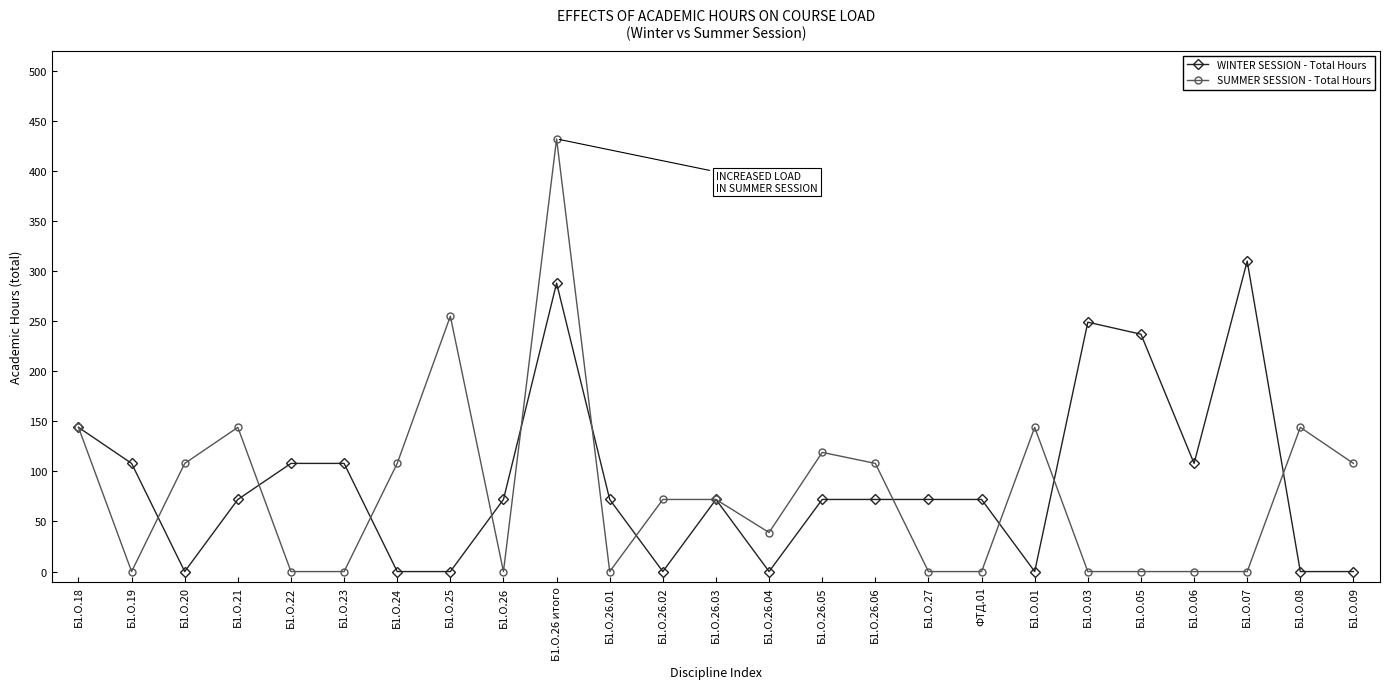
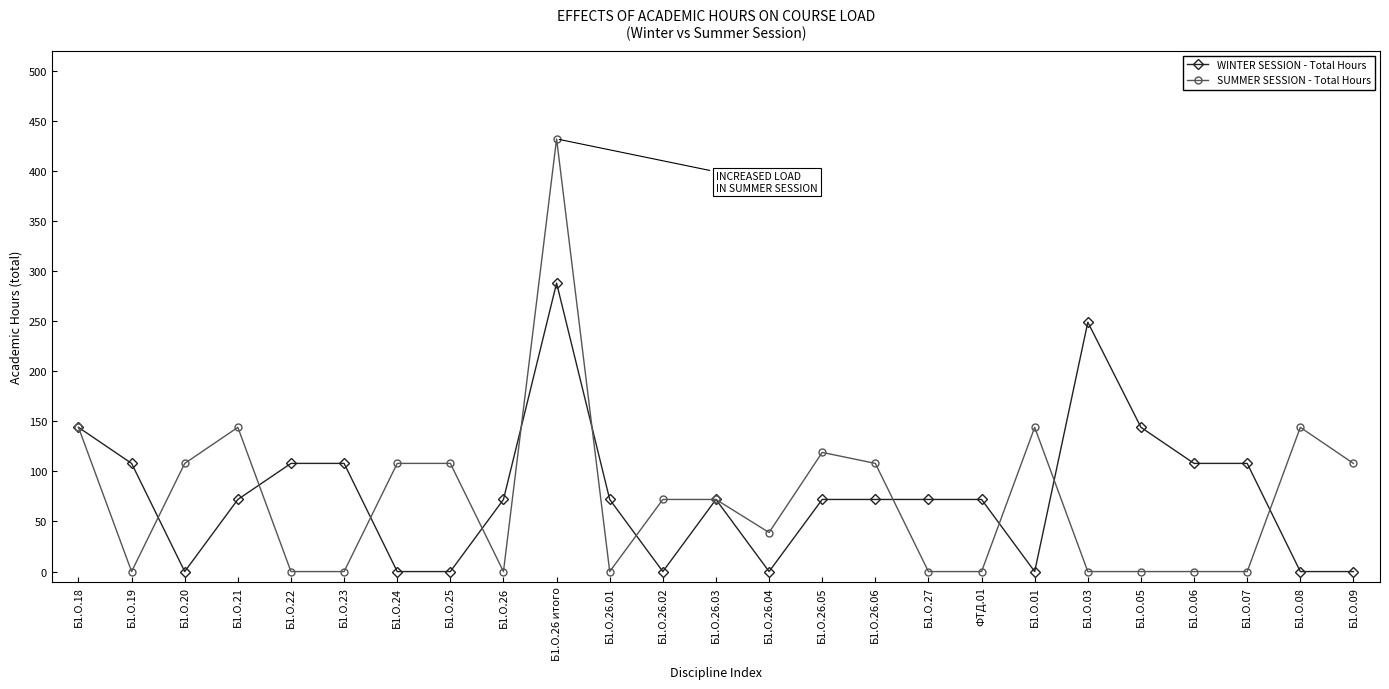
  {
    "WINTER SESSION - Total Hours": {
      "Б1.О.19": 108,
      "Б1.О.20": 0,
      "Б1.О.21": 72,
      "Б1.О.22": 108,
      "Б1.О.23": 108,
      "Б1.О.24": 0,
      "Б1.О.25": 0,
      "Б1.О.26": 72,
      "Б1.О.26 итого": 288,
      "Б1.О.26.01": 72,
      "Б1.О.26.02": 0,
      "Б1.О.26.04": 0,
      "Б1.О.26.05": 72,
      "Б1.О.26.06": 72,
      "Б1.О.27": 72,
      "ФТД.01": 72,
      "Б1.О.01": 0,
      "Б1.О.03": 249,
-     "Б1.О.05": 237,
+     "Б1.О.05": 144,
      "Б1.О.06": 108,
-     "Б1.О.07": 310,
+     "Б1.О.07": 108,
      "Б1.О.08": 0,
      "Б1.О.09": 0
    },
    "SUMMER SESSION - Total Hours": {
      "Б1.О.19": 0,
      "Б1.О.20": 108,
      "Б1.О.21": 144,
      "Б1.О.22": 0,
      "Б1.О.23": 0,
      "Б1.О.24": 108,
-     "Б1.О.25": 255,
+     "Б1.О.25": 108,
      "Б1.О.26": 0,
      "Б1.О.26 итого": 432,
      "Б1.О.26.01": 0,
      "Б1.О.26.02": 72,
      "Б1.О.26.04": 39,
      "Б1.О.26.05": 119,
      "Б1.О.26.06": 108,
      "Б1.О.27": 0,
      "ФТД.01": 0,
      "Б1.О.01": 144,
      "Б1.О.03": 0,
      "Б1.О.05": 0,
      "Б1.О.06": 0,
      "Б1.О.07": 0,
      "Б1.О.08": 144,
      "Б1.О.09": 108
    }
  }
